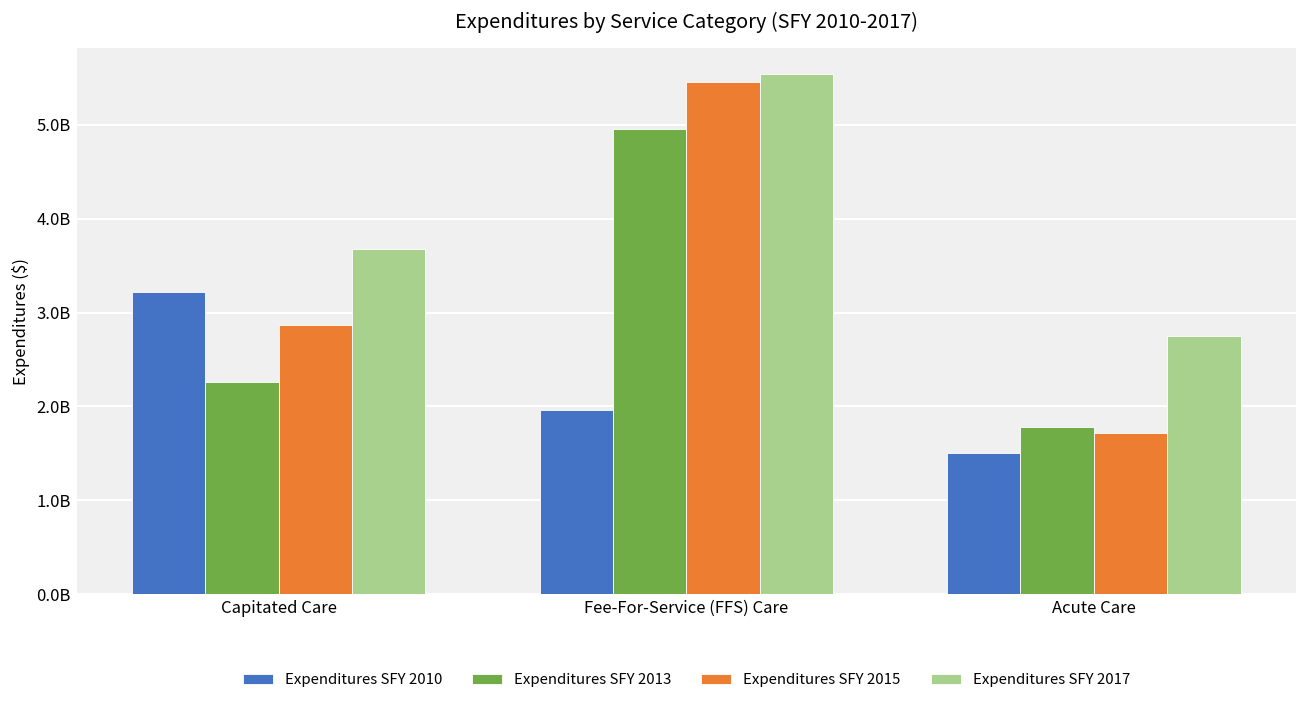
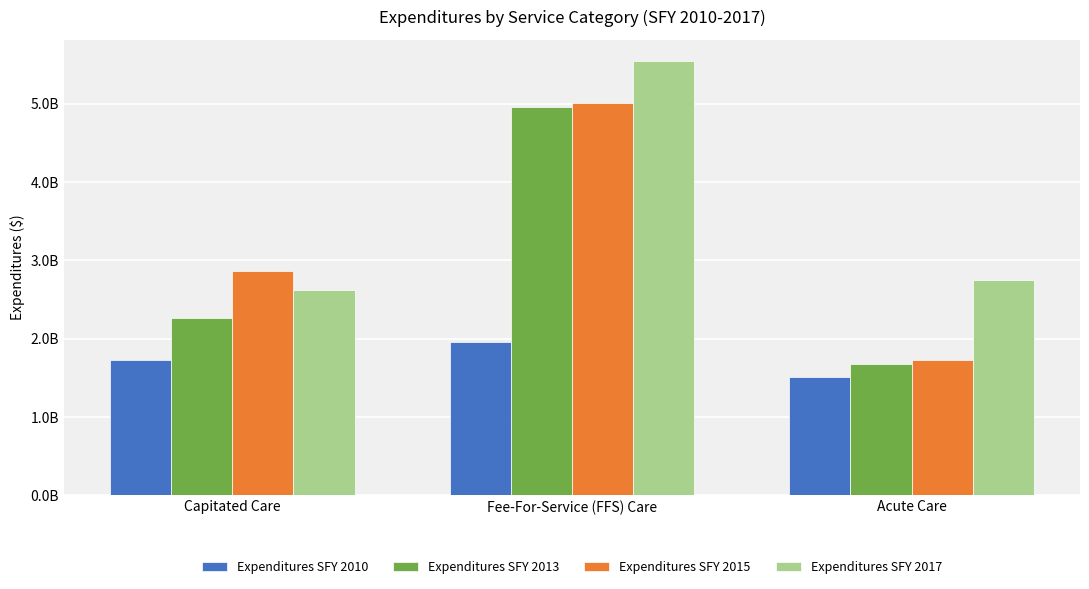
  {
    "Expenditures SFY 2010": {
-     "Capitated Care": 3200000000,
+     "Capitated Care": 1700000000,
      "Fee-For-Service (FFS) Care": 2000000000,
      "Acute Care": 1500000000
    },
    "Expenditures SFY 2013": {
      "Capitated Care": 2300000000,
      "Fee-For-Service (FFS) Care": 5000000000,
-     "Acute Care": 1800000000
+     "Acute Care": 1700000000
    },
    "Expenditures SFY 2015": {
      "Capitated Care": 2900000000,
-     "Fee-For-Service (FFS) Care": 5500000000,
+     "Fee-For-Service (FFS) Care": 5000000000,
      "Acute Care": 1700000000
    },
    "Expenditures SFY 2017": {
-     "Capitated Care": 3700000000,
+     "Capitated Care": 2600000000,
      "Fee-For-Service (FFS) Care": 5500000000,
      "Acute Care": 2800000000
    }
  }
